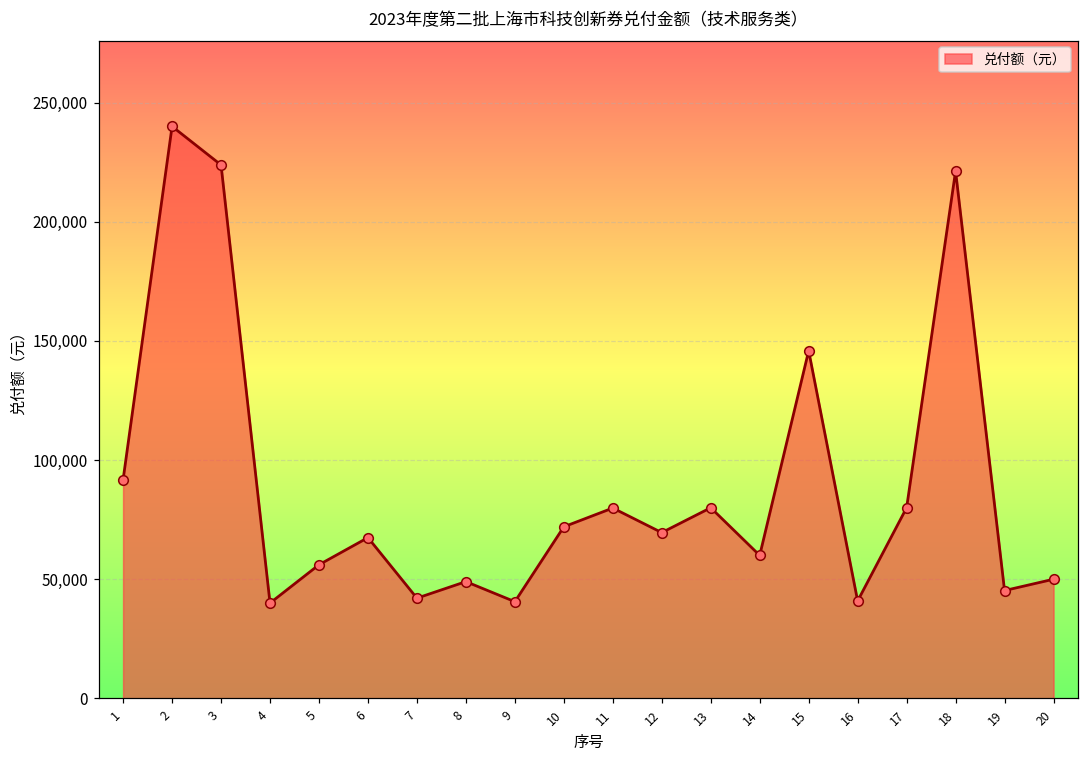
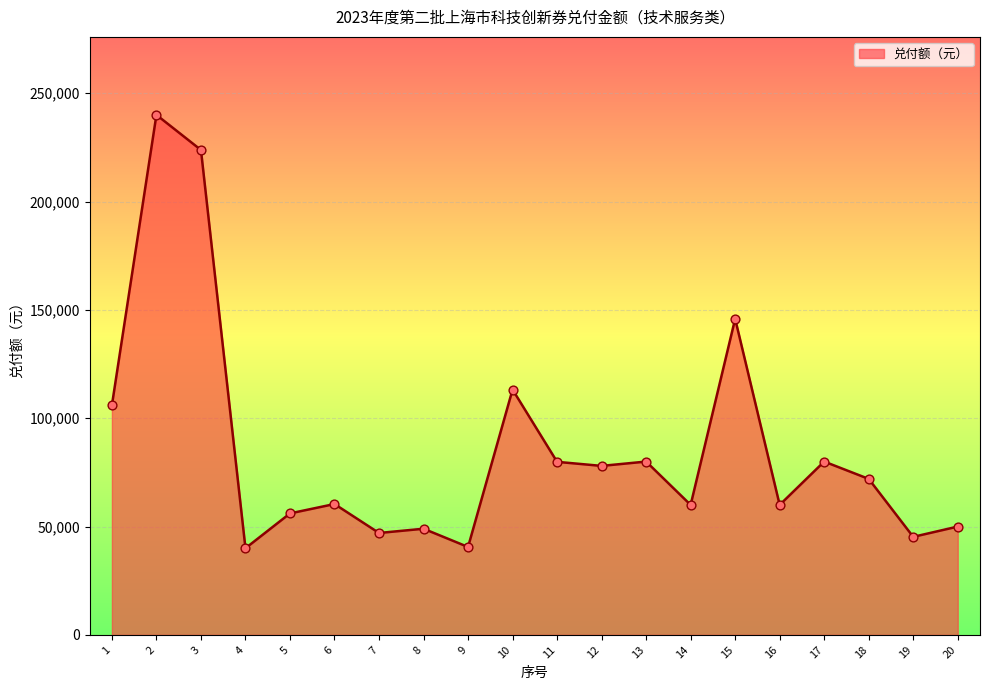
  {
-   "1": "92,000",
+   "1": "106,000",
    "2": "240,000",
    "3": "224,000",
    "4": "40,000",
    "5": "56,000",
-   "6": "67,000",
-   "7": "42,000",
+   "6": "60,000",
+   "7": "47,000",
    "8": "49,000",
    "9": "41,000",
-   "10": "72,000",
+   "10": "113,000",
    "11": "80,000",
-   "12": "70,000",
+   "12": "78,000",
    "13": "80,000",
    "14": "60,000",
    "15": "146,000",
-   "16": "41,000",
+   "16": "60,000",
    "17": "80,000",
-   "18": "221,000",
+   "18": "72,000",
    "19": "45,000",
    "20": "50,000"
  }
